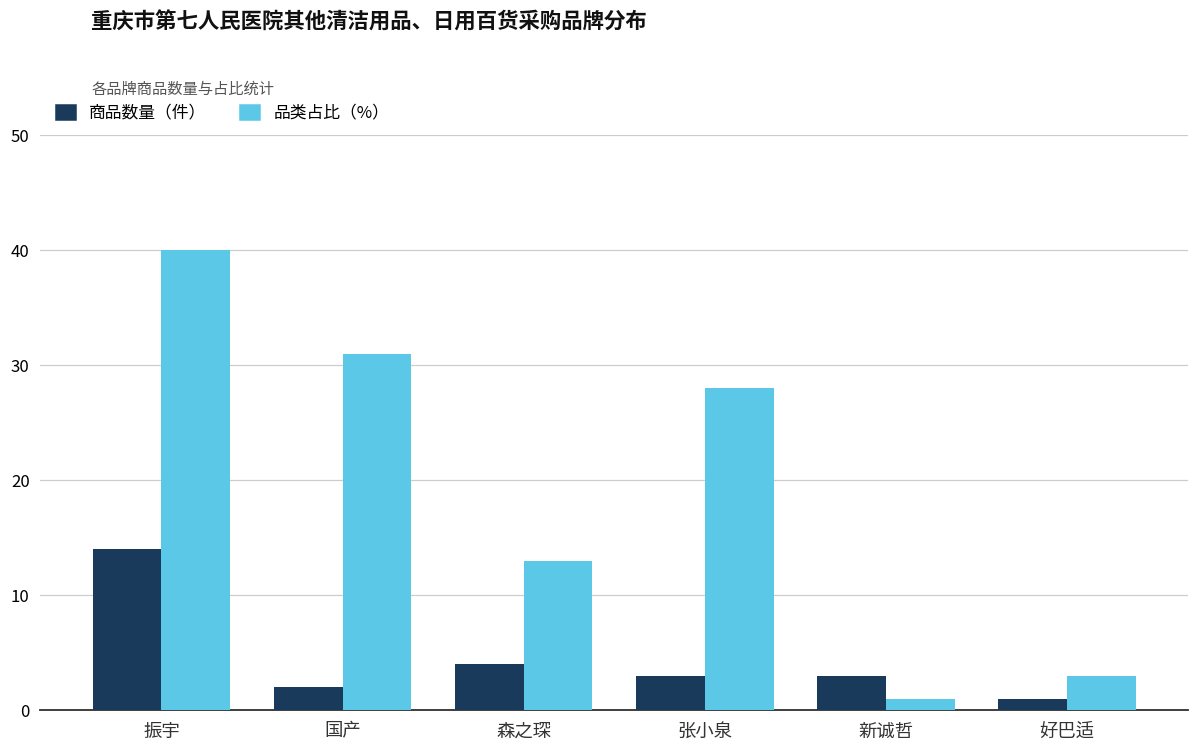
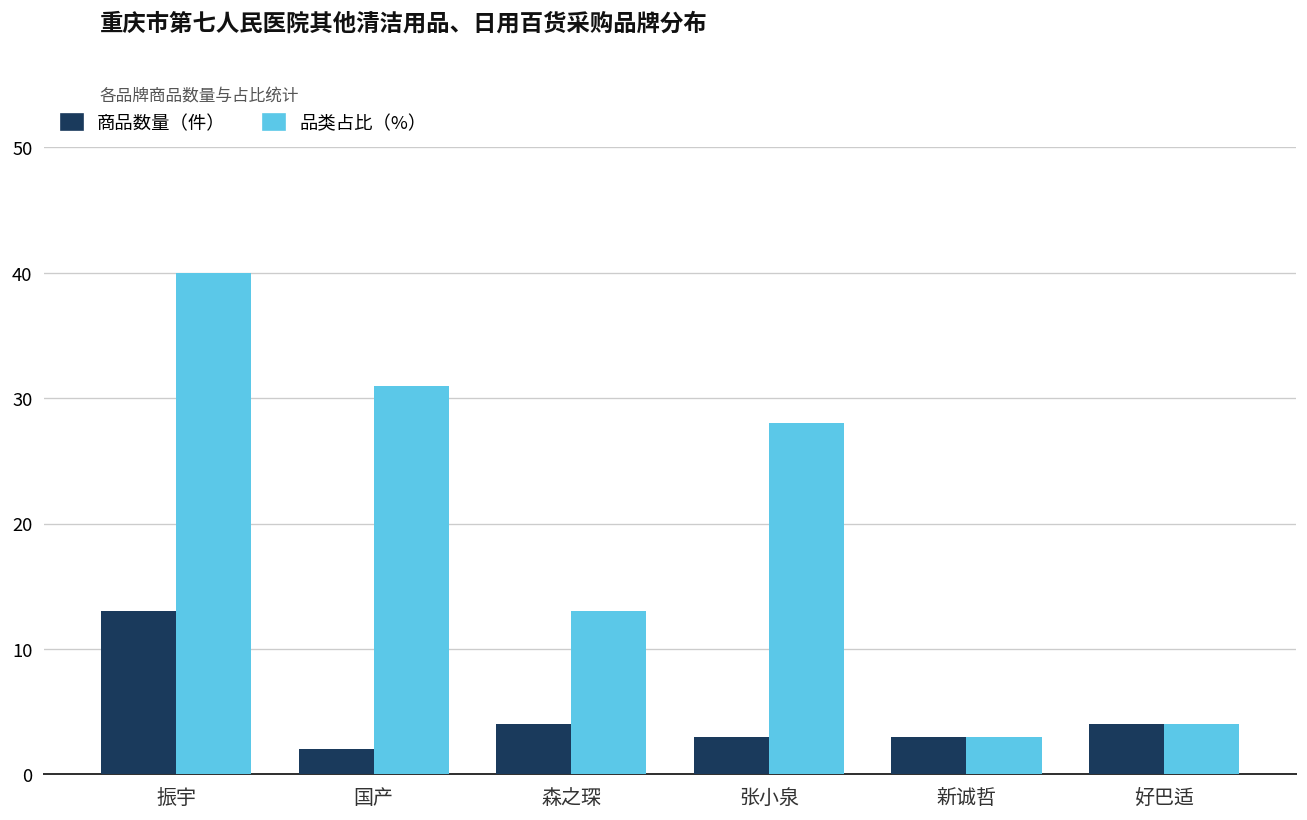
  {
    "商品数量（件）": {
-     "振宇": 14,
+     "振宇": 13,
      "国产": 2,
      "森之琛": 4,
      "张小泉": 3,
      "新诚哲": 3,
-     "好巴适": 1
+     "好巴适": 4
    },
    "品类占比（%）": {
      "振宇": 40,
      "国产": 31,
      "森之琛": 13,
      "张小泉": 28,
-     "新诚哲": 1,
-     "好巴适": 3
+     "新诚哲": 3,
+     "好巴适": 4
    }
  }
